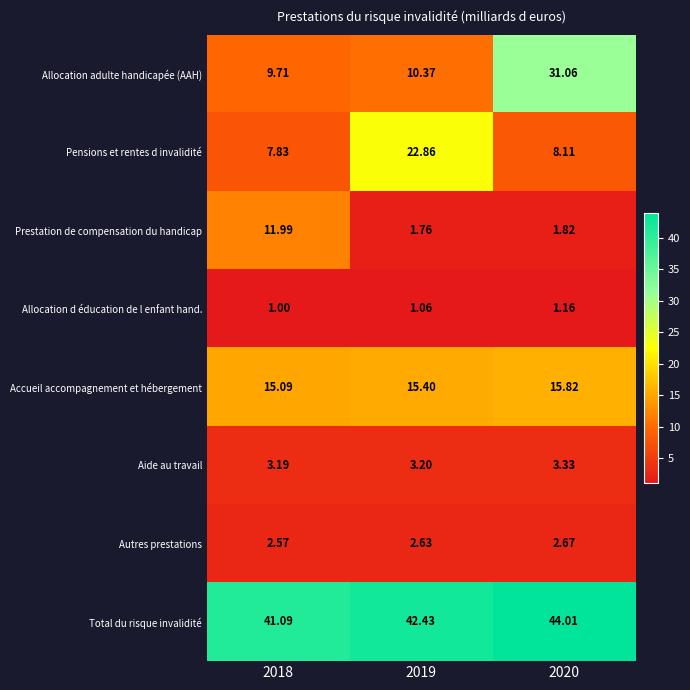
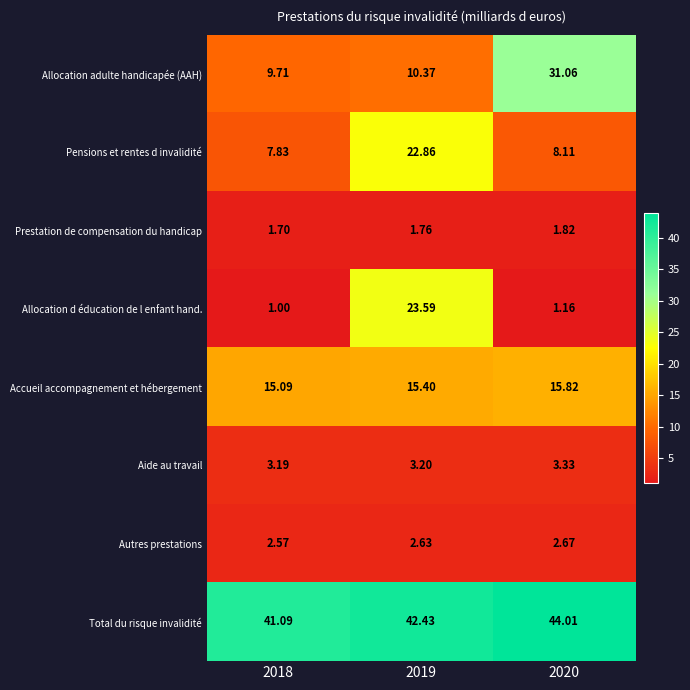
  {
    "Allocation adulte handicapée (AAH)": {
      "2018": 9.71,
      "2019": 10.37,
      "2020": 31.06
    },
    "Pensions et rentes d invalidité": {
      "2018": 7.83,
      "2019": 22.86,
      "2020": 8.11
    },
    "Prestation de compensation du handicap": {
-     "2018": 11.99,
+     "2018": 1.70,
      "2019": 1.76,
      "2020": 1.82
    },
    "Allocation d éducation de l enfant hand.": {
      "2018": 1.00,
-     "2019": 1.06,
+     "2019": 23.59,
      "2020": 1.16
    },
    "Accueil accompagnement et hébergement": {
      "2018": 15.09,
      "2019": 15.40,
      "2020": 15.82
    },
    "Aide au travail": {
      "2018": 3.19,
      "2019": 3.20,
      "2020": 3.33
    },
    "Autres prestations": {
      "2018": 2.57,
      "2019": 2.63,
      "2020": 2.67
    },
    "Total du risque invalidité": {
      "2018": 41.09,
      "2019": 42.43,
      "2020": 44.01
    }
  }
